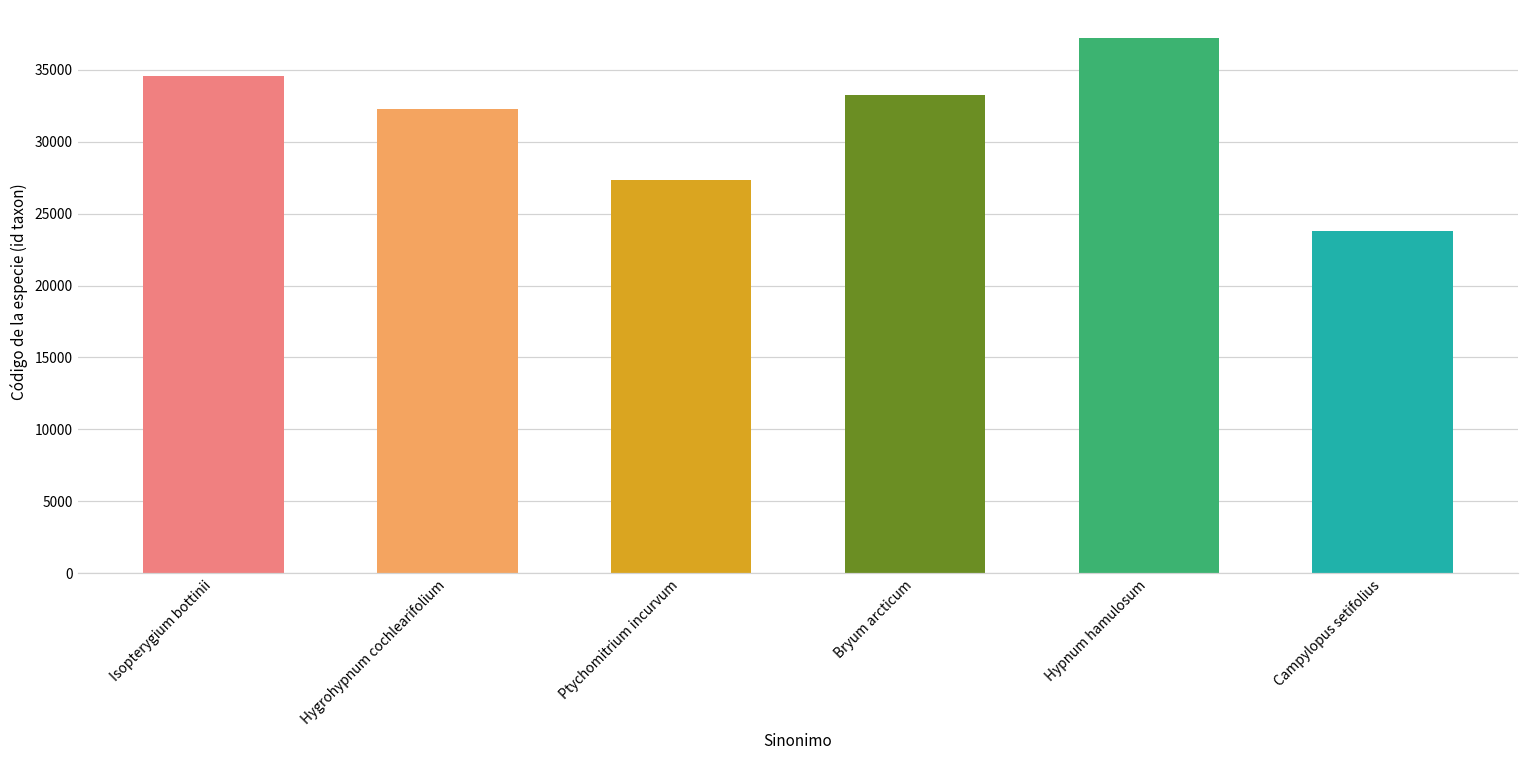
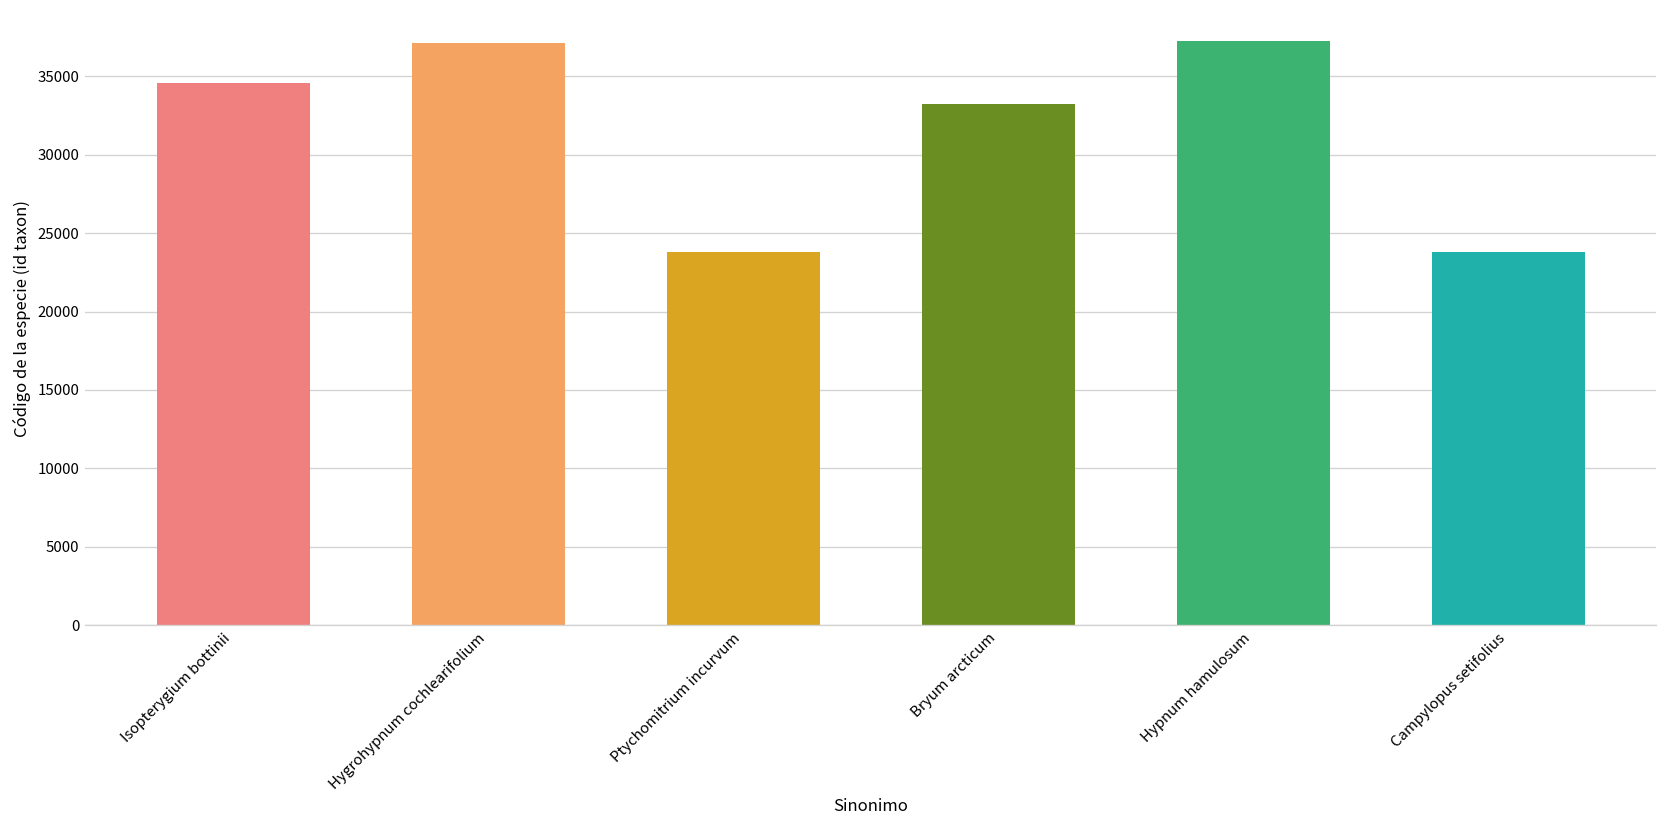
  {
    "Isopterygium bottinii": 34600,
-   "Hygrohypnum cochlearifolium": 32300,
-   "Ptychomitrium incurvum": 27400,
+   "Hygrohypnum cochlearifolium": 37100,
+   "Ptychomitrium incurvum": 23800,
    "Bryum arcticum": 33200,
    "Hypnum hamulosum": 37200,
    "Campylopus setifolius": 23800
  }
